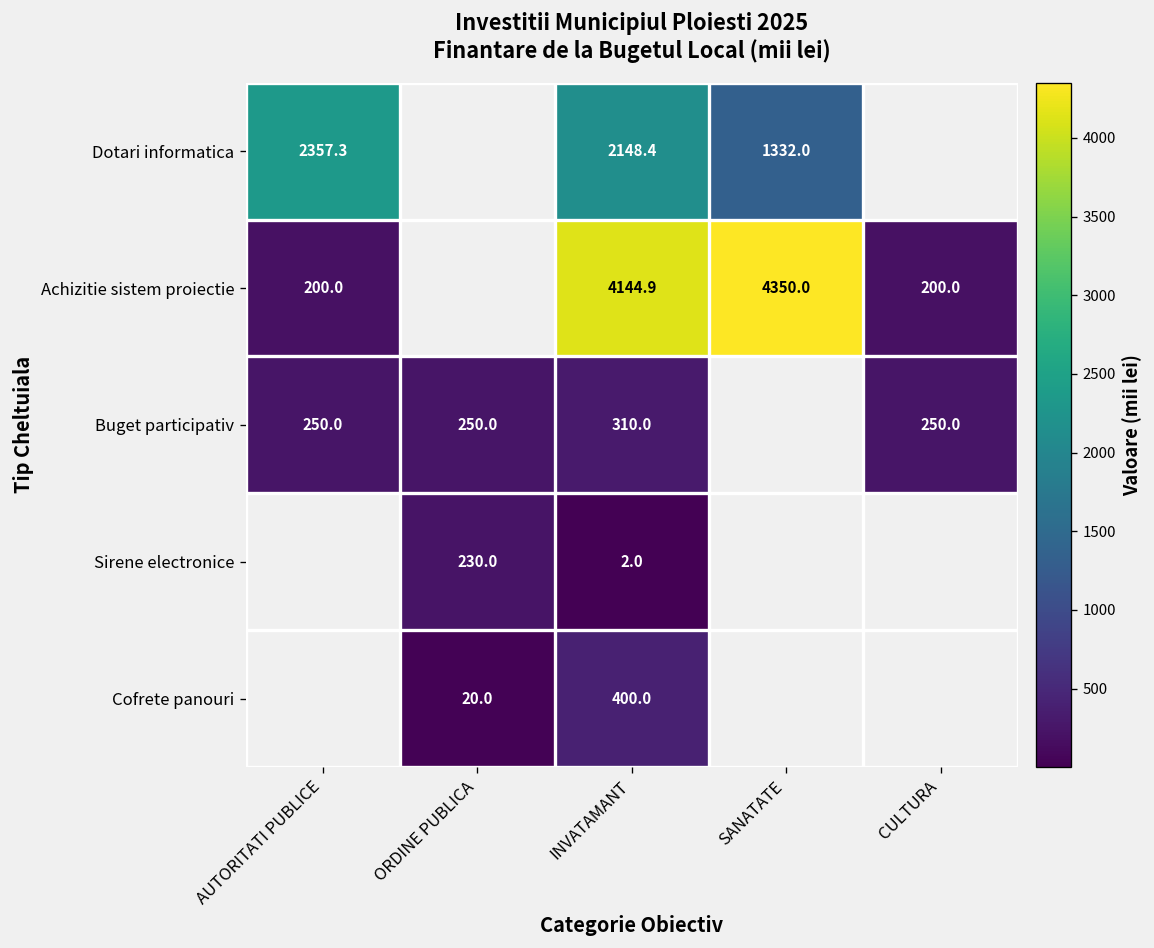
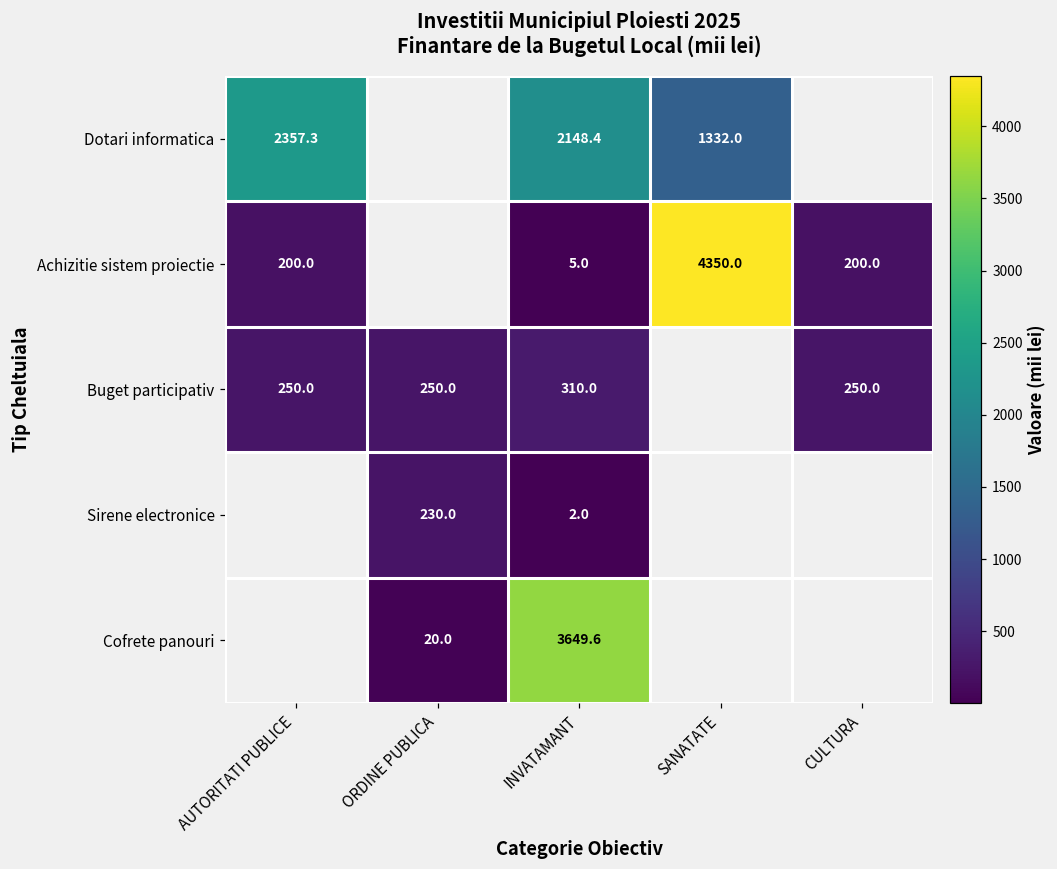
  {
    "Dotari informatica": {
      "AUTORITATI PUBLICE": 2357.3,
      "INVATAMANT": 2148.4,
      "SANATATE": 1332.0
    },
    "Achizitie sistem proiectie": {
      "AUTORITATI PUBLICE": 200.0,
-     "INVATAMANT": 4144.9,
+     "INVATAMANT": 5.0,
      "SANATATE": 4350.0,
      "CULTURA": 200.0
    },
    "Buget participativ": {
      "AUTORITATI PUBLICE": 250.0,
      "ORDINE PUBLICA": 250.0,
      "INVATAMANT": 310.0,
      "CULTURA": 250.0
    },
    "Sirene electronice": {
      "ORDINE PUBLICA": 230.0,
      "INVATAMANT": 2.0
    },
    "Cofrete panouri": {
      "ORDINE PUBLICA": 20.0,
-     "INVATAMANT": 400.0
+     "INVATAMANT": 3649.6
    }
  }
